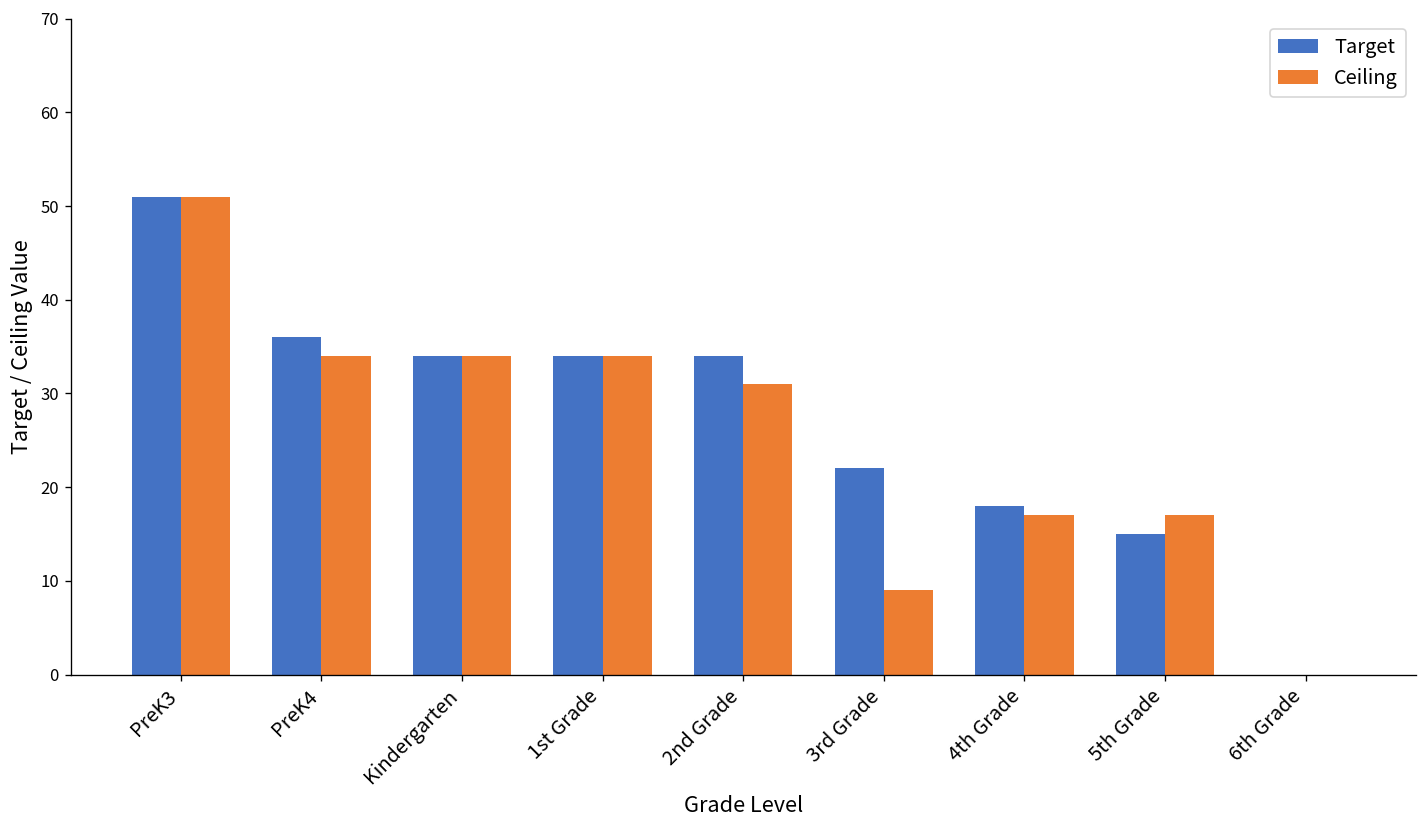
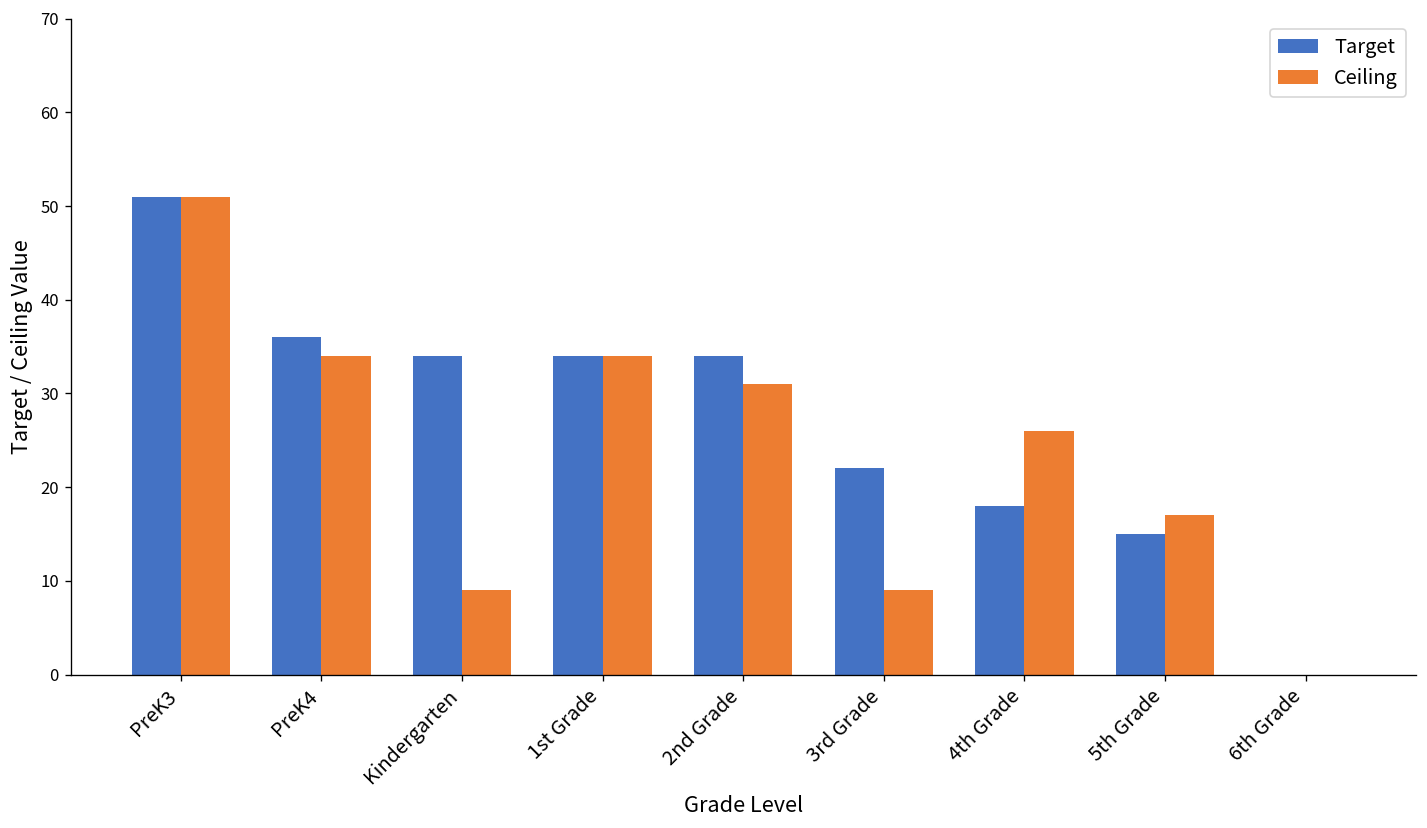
  {
    "Target": {
      "PreK3": 51,
      "PreK4": 36,
      "Kindergarten": 34,
      "1st Grade": 34,
      "2nd Grade": 34,
      "3rd Grade": 22,
      "4th Grade": 18,
      "5th Grade": 15,
      "6th Grade": 0
    },
    "Ceiling": {
      "PreK3": 51,
      "PreK4": 34,
-     "Kindergarten": 34,
+     "Kindergarten": 9,
      "1st Grade": 34,
      "2nd Grade": 31,
      "3rd Grade": 9,
-     "4th Grade": 17,
+     "4th Grade": 26,
      "5th Grade": 17,
      "6th Grade": 0
    }
  }
